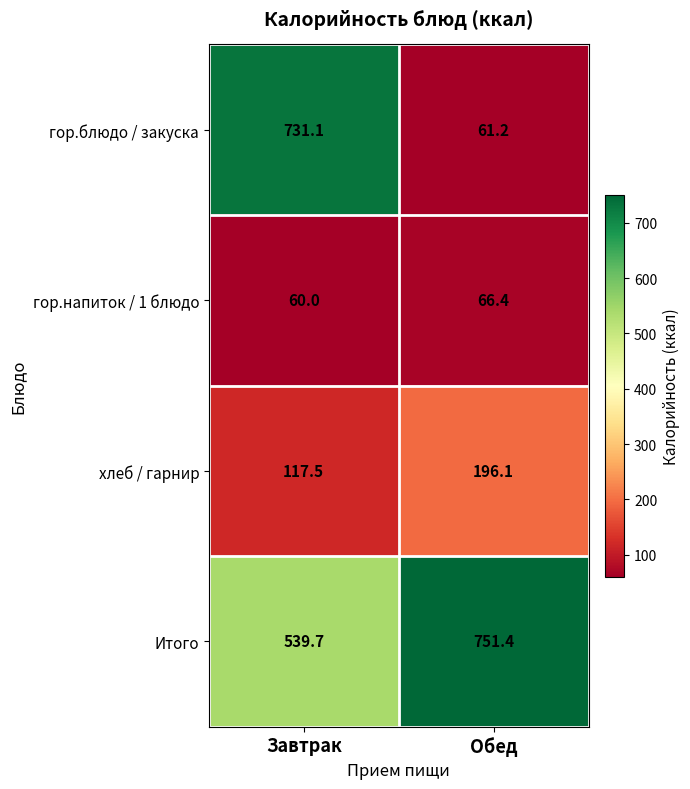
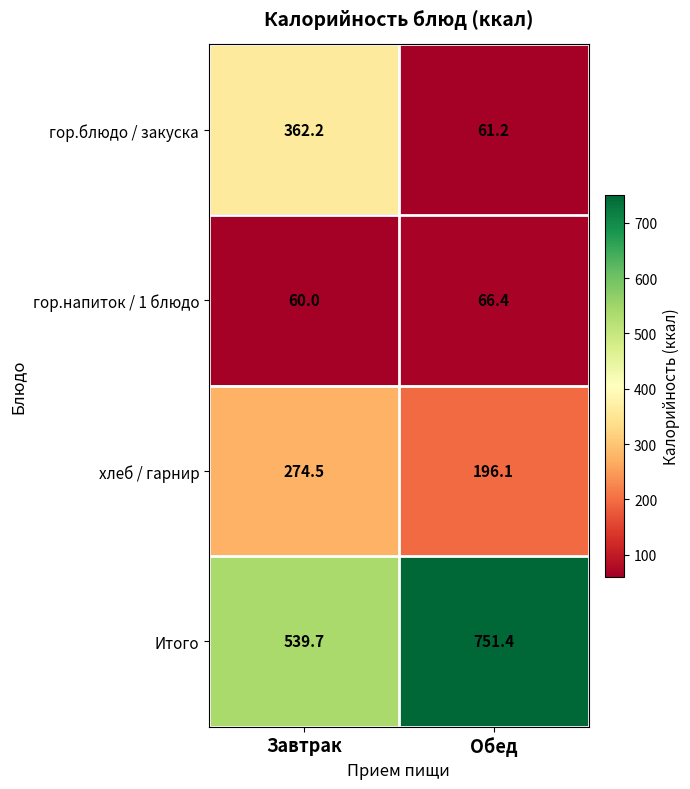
  {
    "гор.блюдо / закуска": {
-     "Завтрак": 731.1,
+     "Завтрак": 362.2,
      "Обед": 61.2
    },
    "гор.напиток / 1 блюдо": {
      "Завтрак": 60.0,
      "Обед": 66.4
    },
    "хлеб / гарнир": {
-     "Завтрак": 117.5,
+     "Завтрак": 274.5,
      "Обед": 196.1
    },
    "Итого": {
      "Завтрак": 539.7,
      "Обед": 751.4
    }
  }
